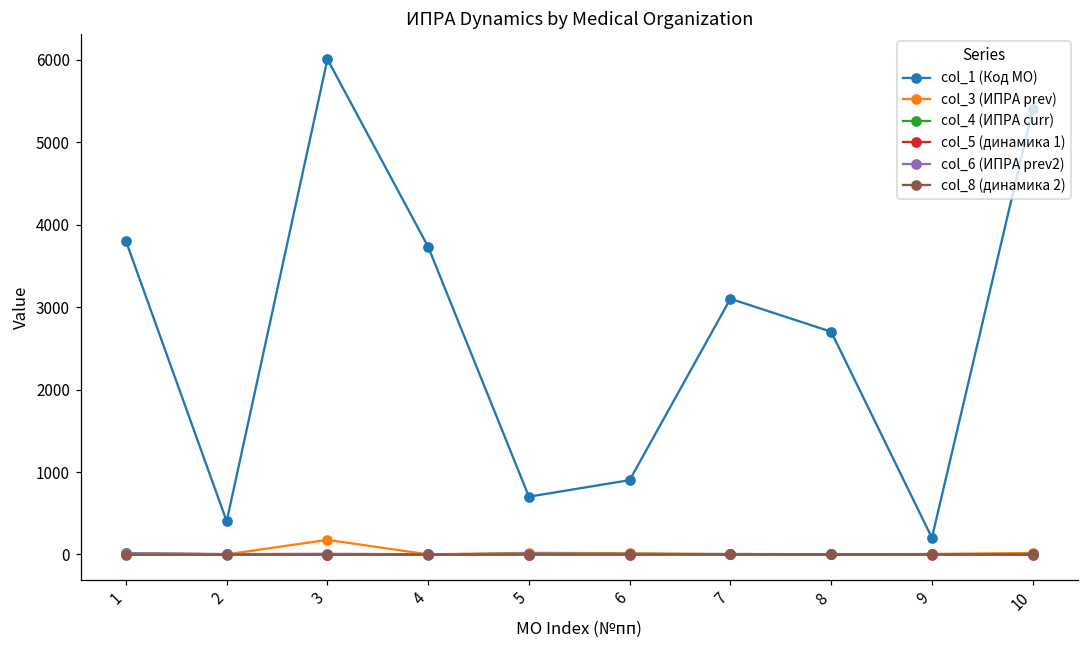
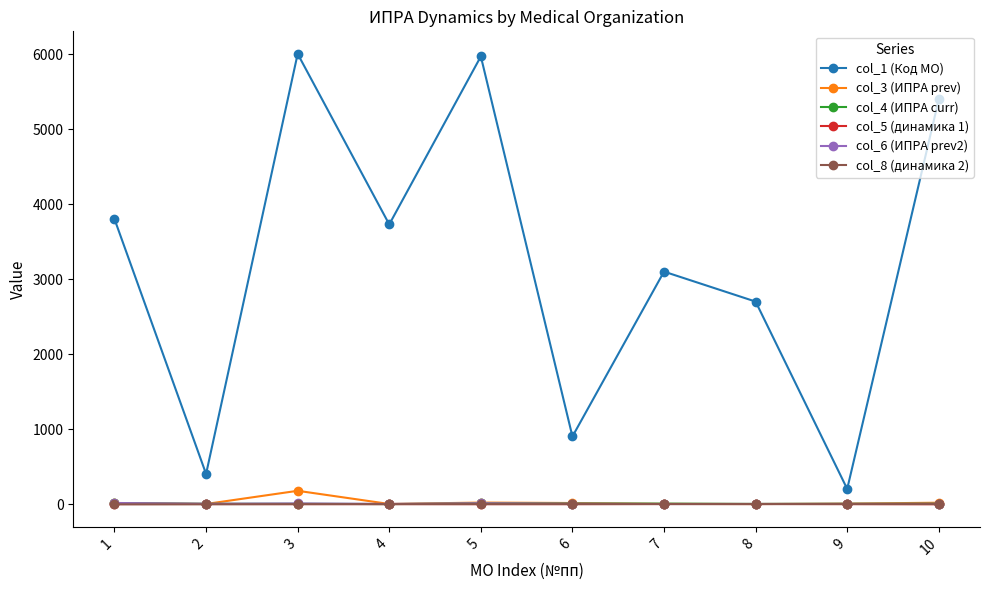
  {
    "col_1 (Код МО)": {
      "1": 3800,
      "2": 400,
      "3": 6000,
      "4": 3700,
-     "5": 700,
+     "5": 6000,
      "6": 900,
      "7": 3100,
      "8": 2700,
      "9": 200
    },
    "col_3 (ИПРА prev)": {
      "3": 200
    }
  }
